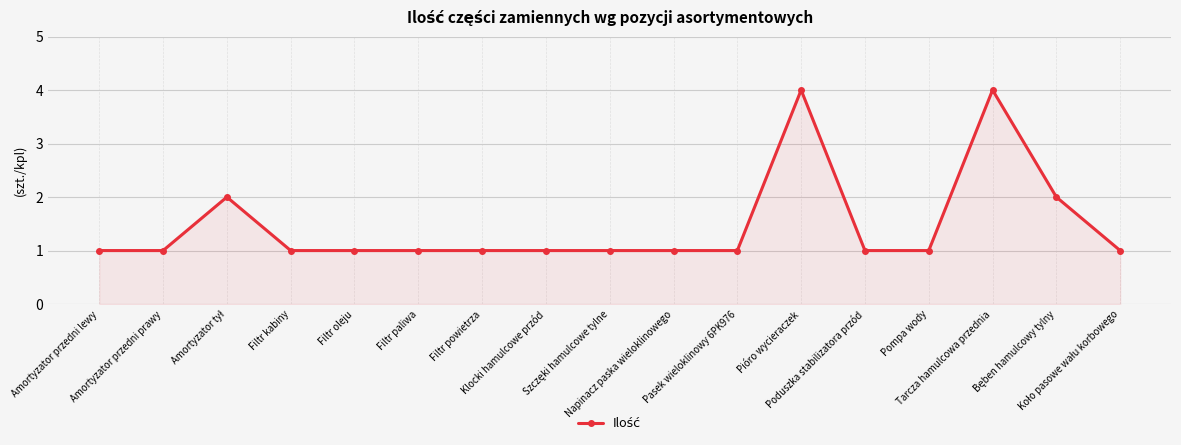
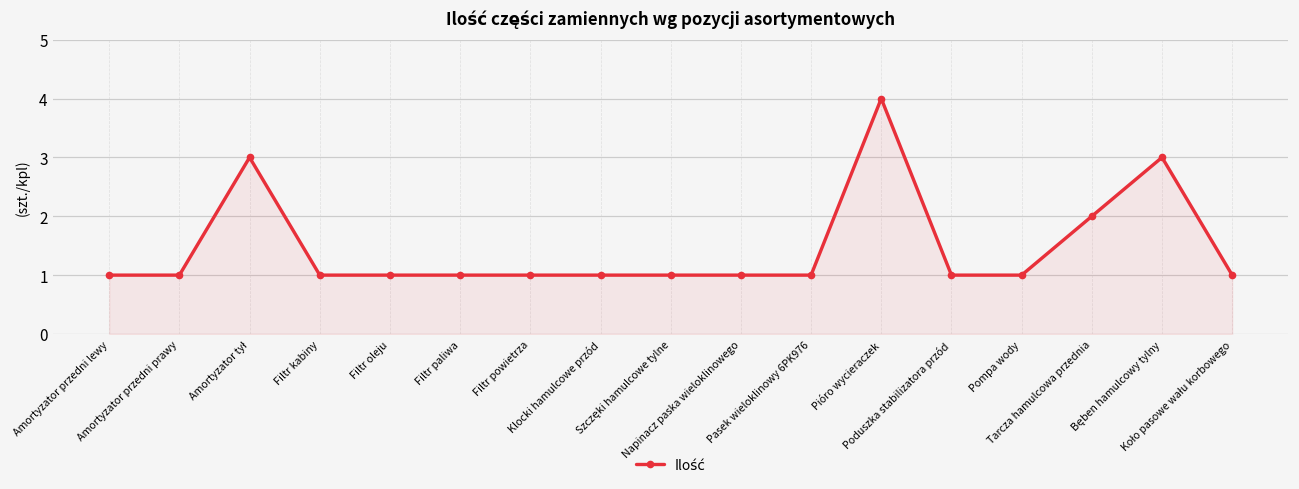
  {
    "Amortyzator przedni lewy": 1,
    "Amortyzator przedni prawy": 1,
-   "Amortyzator tył": 2,
+   "Amortyzator tył": 3,
    "Filtr kabiny": 1,
    "Filtr oleju": 1,
    "Filtr paliwa": 1,
    "Filtr powietrza": 1,
    "Klocki hamulcowe przód": 1,
    "Szczęki hamulcowe tylne": 1,
    "Napinacz paska wieloklinowego": 1,
    "Pasek wieloklinowy 6PK976": 1,
    "Pióro wycieraczek": 4,
    "Poduszka stabilizatora przód": 1,
    "Pompa wody": 1,
-   "Tarcza hamulcowa przednia": 4,
-   "Bęben hamulcowy tylny": 2,
+   "Tarcza hamulcowa przednia": 2,
+   "Bęben hamulcowy tylny": 3,
    "Koło pasowe wału korbowego": 1
  }
